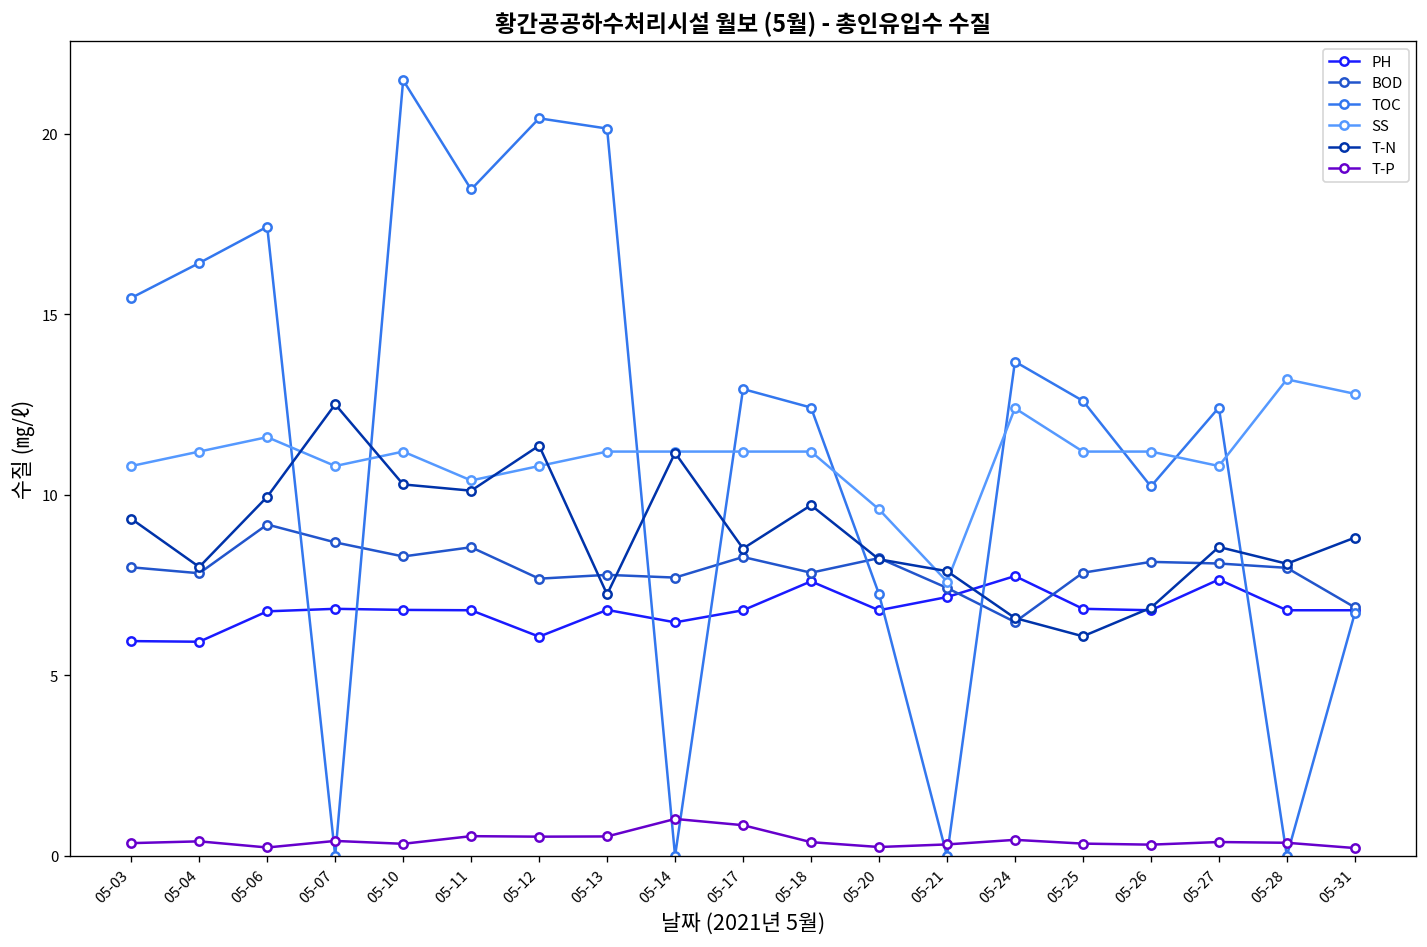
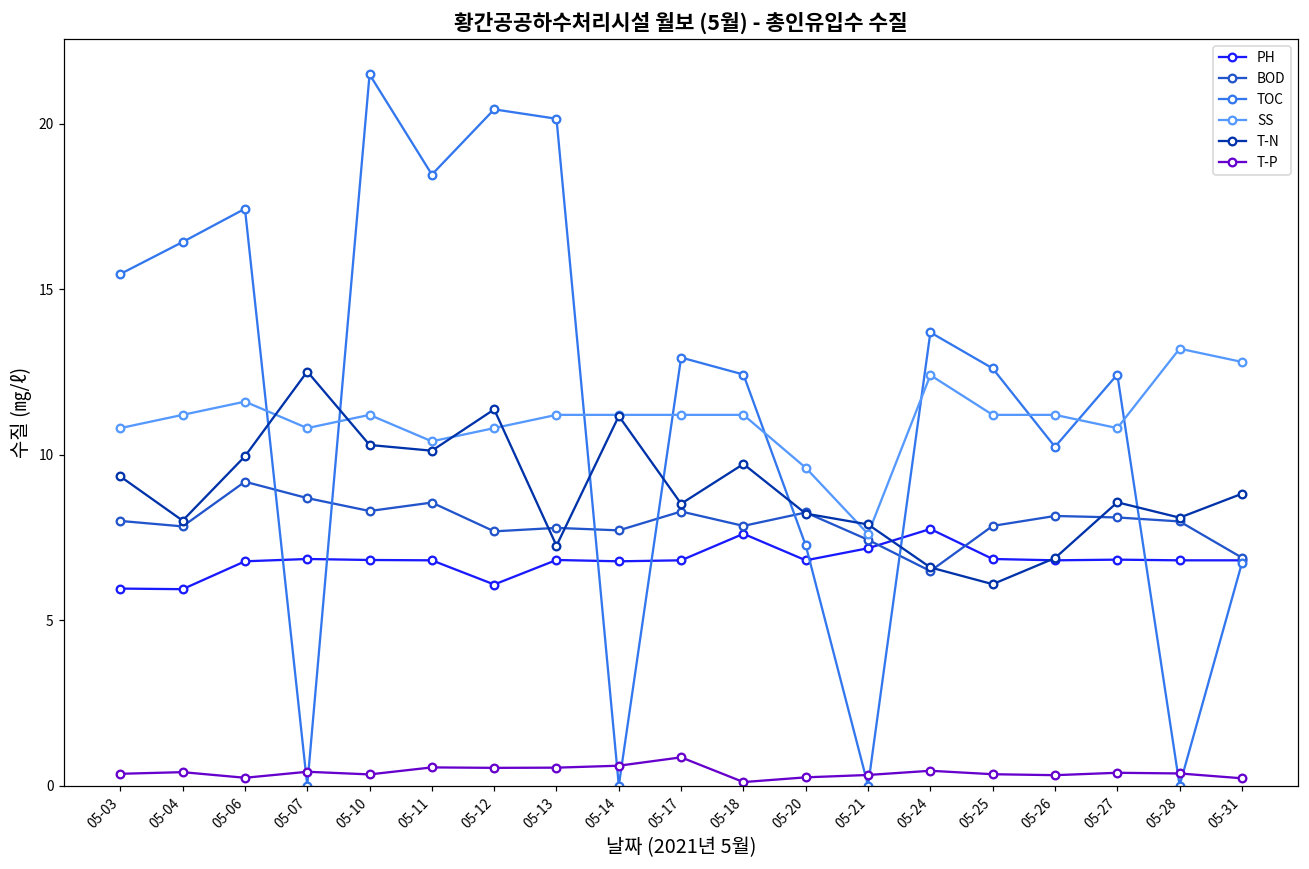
  {
    "PH": {
      "05-03": 6.0,
      "05-04": 5.9,
      "05-06": 6.8,
      "05-07": 6.8,
      "05-10": 6.8,
      "05-11": 6.8,
      "05-12": 6.1,
      "05-13": 6.8,
-     "05-14": 6.5,
+     "05-14": 6.8,
      "05-17": 6.8,
      "05-18": 7.6,
      "05-20": 6.8,
      "05-21": 7.2,
      "05-24": 7.8,
      "05-25": 6.8,
-     "05-27": 7.7,
+     "05-27": 6.8,
      "05-28": 6.8
    },
    "T-P": {
      "05-03": 0.4,
      "05-04": 0.4,
      "05-06": 0.2,
      "05-07": 0.4,
      "05-10": 0.3,
      "05-11": 0.5,
      "05-12": 0.5,
      "05-13": 0.5,
-     "05-14": 1.0,
+     "05-14": 0.6,
      "05-17": 0.9,
-     "05-18": 0.4,
+     "05-18": 0.1,
      "05-20": 0.2,
      "05-21": 0.3,
      "05-24": 0.4,
      "05-25": 0.3,
      "05-26": 0.3,
      "05-27": 0.4,
      "05-28": 0.4,
      "05-31": 0.2
    }
  }
